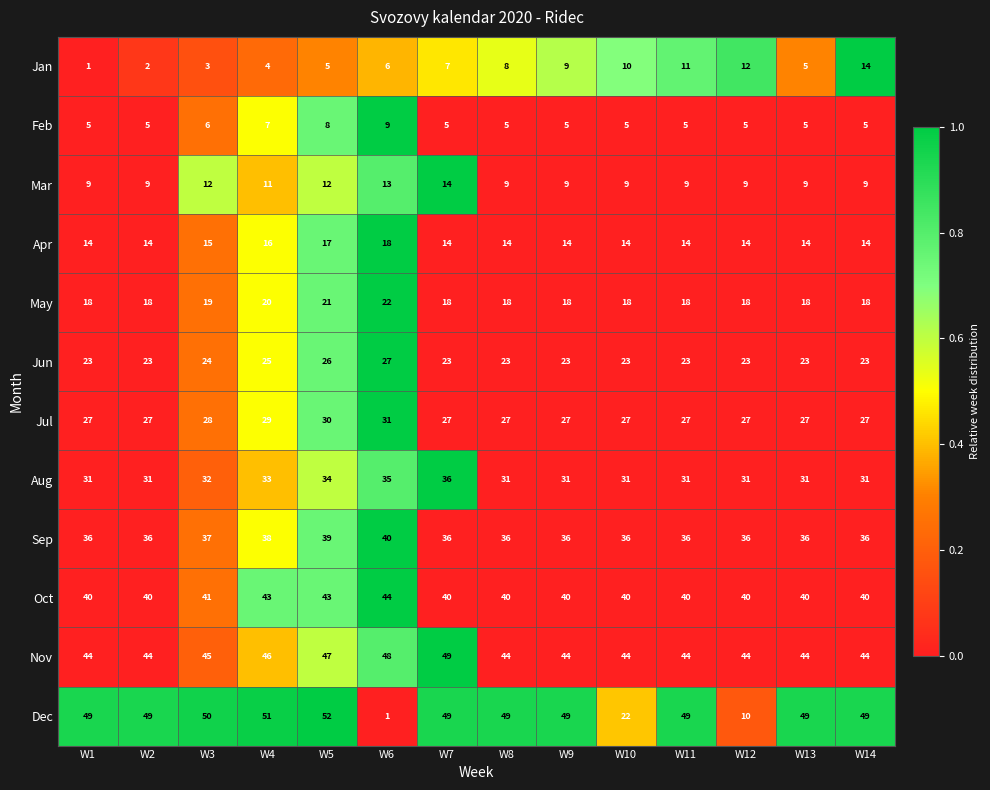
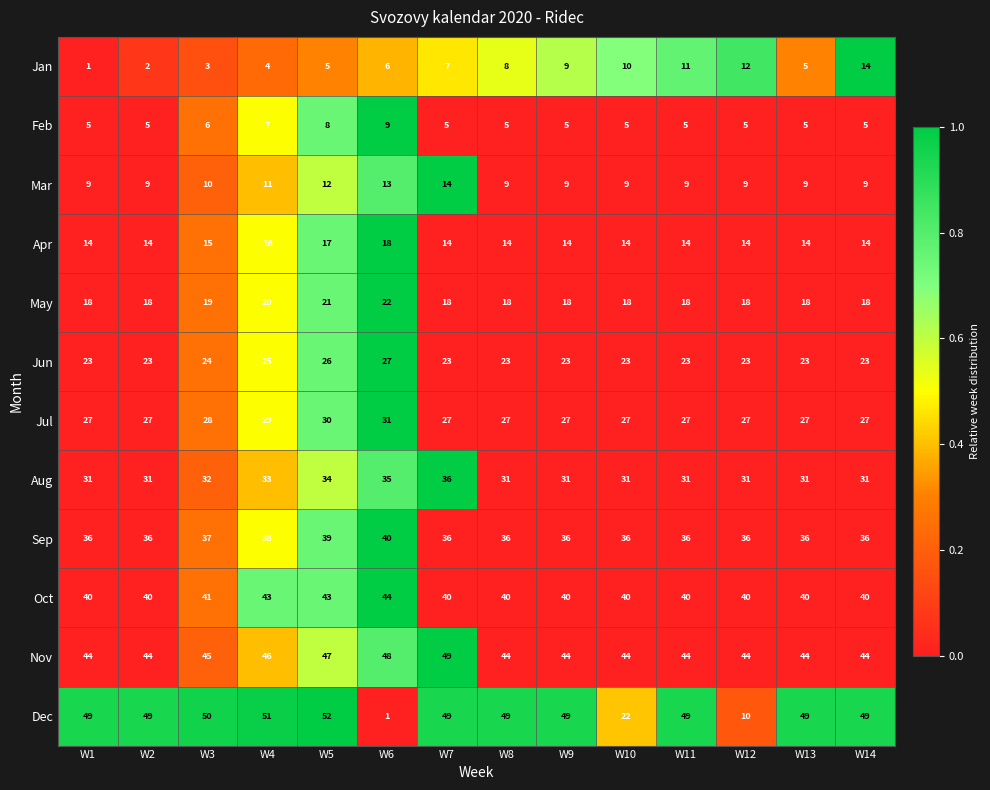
  {
    "Jan": {
      "W1": 1,
      "W2": 2,
      "W3": 3,
      "W4": 4,
      "W5": 5,
      "W6": 6,
      "W7": 7,
      "W8": 8,
      "W9": 9,
      "W10": 10,
      "W11": 11,
      "W12": 12,
      "W13": 5,
      "W14": 14
    },
    "Feb": {
      "W1": 5,
      "W2": 5,
      "W3": 6,
      "W4": 7,
      "W5": 8,
      "W6": 9,
      "W7": 5,
      "W8": 5,
      "W9": 5,
      "W10": 5,
      "W11": 5,
      "W12": 5,
      "W13": 5,
      "W14": 5
    },
    "Mar": {
      "W1": 9,
      "W2": 9,
-     "W3": 12,
+     "W3": 10,
      "W4": 11,
      "W5": 12,
      "W6": 13,
      "W7": 14,
      "W8": 9,
      "W9": 9,
      "W10": 9,
      "W11": 9,
      "W12": 9,
      "W13": 9,
      "W14": 9
    },
    "Apr": {
      "W1": 14,
      "W2": 14,
      "W3": 15,
      "W4": 16,
      "W5": 17,
      "W6": 18,
      "W7": 14,
      "W8": 14,
      "W9": 14,
      "W10": 14,
      "W11": 14,
      "W12": 14,
      "W13": 14,
      "W14": 14
    },
    "May": {
      "W1": 18,
      "W2": 18,
      "W3": 19,
      "W4": 20,
      "W5": 21,
      "W6": 22,
      "W7": 18,
      "W8": 18,
      "W9": 18,
      "W10": 18,
      "W11": 18,
      "W12": 18,
      "W13": 18,
      "W14": 18
    },
    "Jun": {
      "W1": 23,
      "W2": 23,
      "W3": 24,
      "W4": 25,
      "W5": 26,
      "W6": 27,
      "W7": 23,
      "W8": 23,
      "W9": 23,
      "W10": 23,
      "W11": 23,
      "W12": 23,
      "W13": 23,
      "W14": 23
    },
    "Jul": {
      "W1": 27,
      "W2": 27,
      "W3": 28,
      "W4": 29,
      "W5": 30,
      "W6": 31,
      "W7": 27,
      "W8": 27,
      "W9": 27,
      "W10": 27,
      "W11": 27,
      "W12": 27,
      "W13": 27,
      "W14": 27
    },
    "Aug": {
      "W1": 31,
      "W2": 31,
      "W3": 32,
      "W4": 33,
      "W5": 34,
      "W6": 35,
      "W7": 36,
      "W8": 31,
      "W9": 31,
      "W10": 31,
      "W11": 31,
      "W12": 31,
      "W13": 31,
      "W14": 31
    },
    "Sep": {
      "W1": 36,
      "W2": 36,
      "W3": 37,
      "W4": 38,
      "W5": 39,
      "W6": 40,
      "W7": 36,
      "W8": 36,
      "W9": 36,
      "W10": 36,
      "W11": 36,
      "W12": 36,
      "W13": 36,
      "W14": 36
    },
    "Oct": {
      "W1": 40,
      "W2": 40,
      "W3": 41,
      "W4": 43,
      "W5": 43,
      "W6": 44,
      "W7": 40,
      "W8": 40,
      "W9": 40,
      "W10": 40,
      "W11": 40,
      "W12": 40,
      "W13": 40,
      "W14": 40
    },
    "Nov": {
      "W1": 44,
      "W2": 44,
      "W3": 45,
      "W4": 46,
      "W5": 47,
      "W6": 48,
      "W7": 49,
      "W8": 44,
      "W9": 44,
      "W10": 44,
      "W11": 44,
      "W12": 44,
      "W13": 44,
      "W14": 44
    },
    "Dec": {
      "W1": 49,
      "W2": 49,
      "W3": 50,
      "W4": 51,
      "W5": 52,
      "W6": 1,
      "W7": 49,
      "W8": 49,
      "W9": 49,
      "W10": 22,
      "W11": 49,
      "W12": 10,
      "W13": 49,
      "W14": 49
    }
  }
